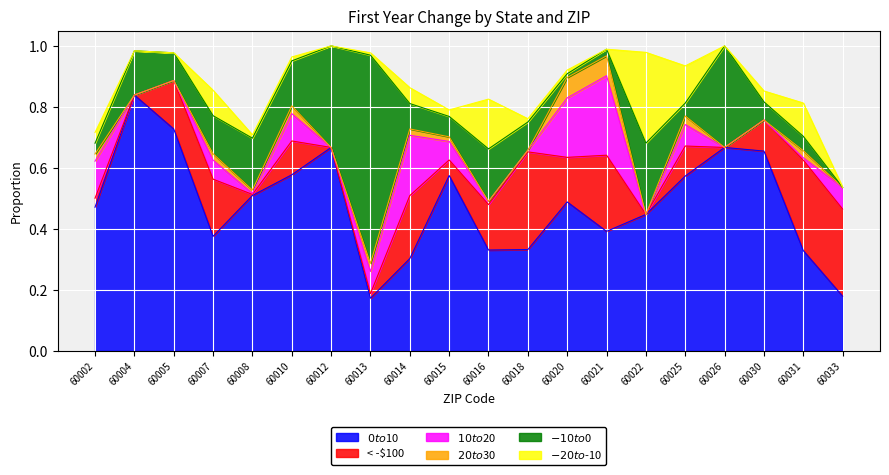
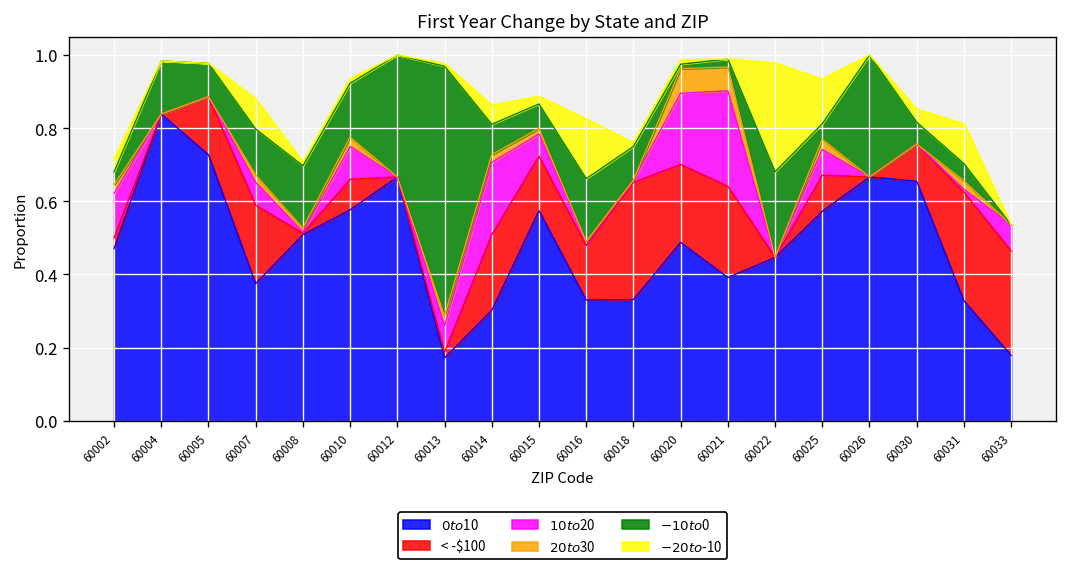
  {
    "< -$100": {
      "60002": 0.03,
-     "60007": 0.19,
-     "60010": 0.11,
+     "60007": 0.21,
+     "60010": 0.08,
      "60013": 0.02,
      "60014": 0.21,
-     "60015": 0.05,
+     "60015": 0.15,
      "60016": 0.15,
-     "60020": 0.15,
+     "60020": 0.21,
      "60021": 0.25,
      "60025": 0.10,
      "60033": 0.29
    }
  }
